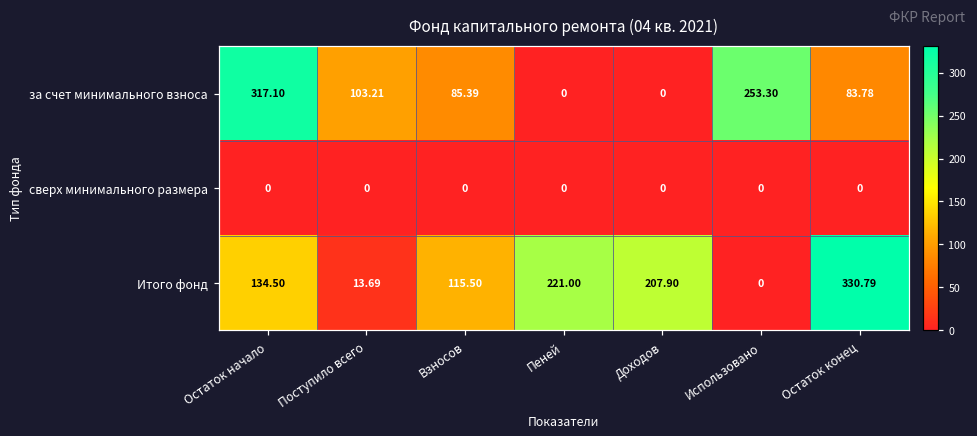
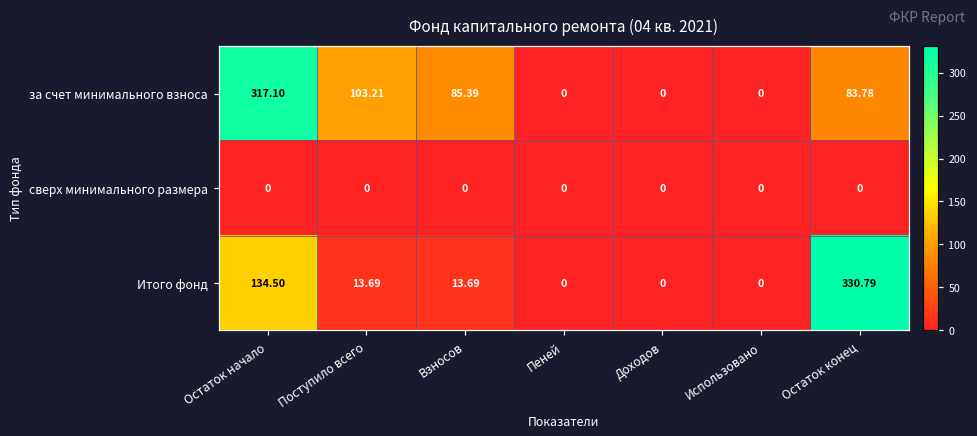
  {
    "за счет минимального взноса": {
      "Остаток начало": 317.10,
      "Поступило всего": 103.21,
      "Взносов": 85.39,
      "Пеней": 0,
      "Доходов": 0,
-     "Использовано": 253.30,
+     "Использовано": 0,
      "Остаток конец": 83.78
    },
    "сверх минимального размера": {
      "Остаток начало": 0,
      "Поступило всего": 0,
      "Взносов": 0,
      "Пеней": 0,
      "Доходов": 0,
      "Использовано": 0,
      "Остаток конец": 0
    },
    "Итого фонд": {
      "Остаток начало": 134.50,
      "Поступило всего": 13.69,
-     "Взносов": 115.50,
-     "Пеней": 221.00,
-     "Доходов": 207.90,
+     "Взносов": 13.69,
+     "Пеней": 0,
+     "Доходов": 0,
      "Использовано": 0,
      "Остаток конец": 330.79
    }
  }
